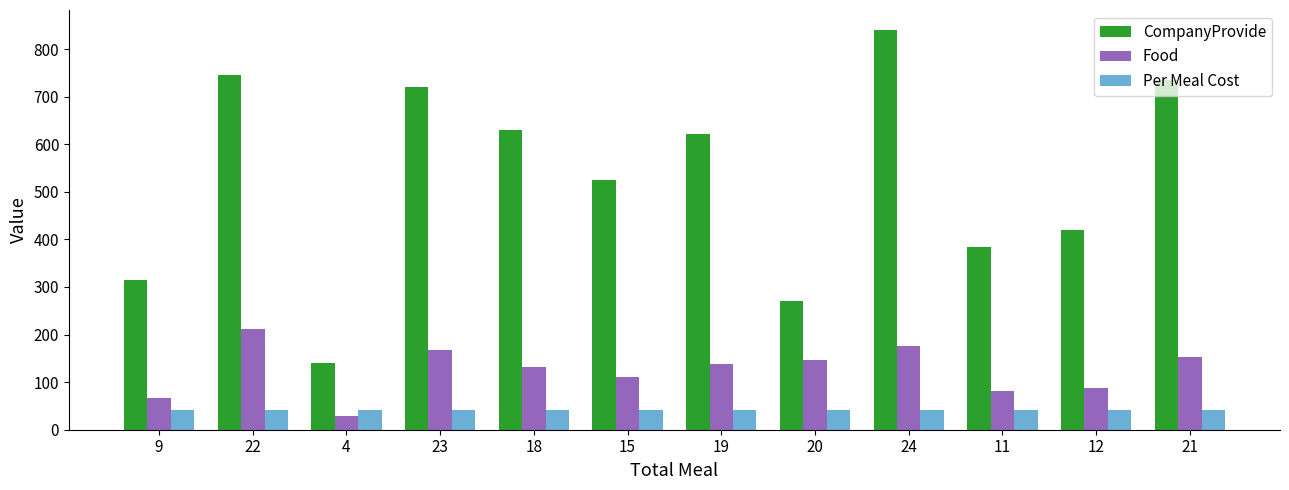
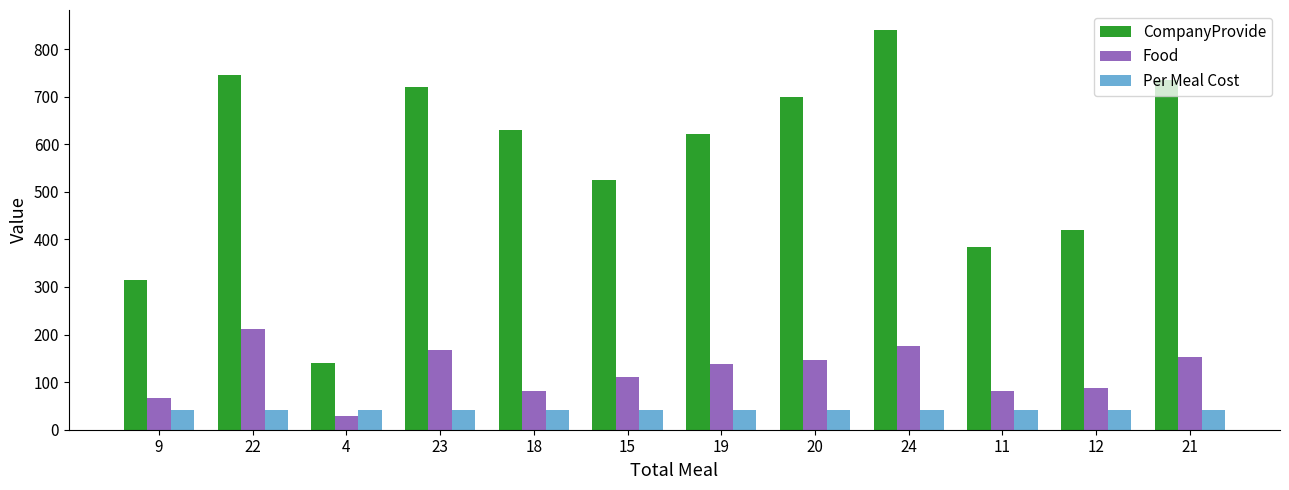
  {
    "CompanyProvide": {
      "9": 320,
      "22": 750,
      "4": 140,
      "23": 720,
      "18": 630,
      "15": 530,
      "19": 620,
-     "20": 270,
+     "20": 700,
      "24": 840,
      "11": 390,
      "12": 420
    },
    "Food": {
      "9": 70,
      "22": 210,
      "4": 30,
      "23": 170,
-     "18": 130,
+     "18": 80,
      "15": 110,
      "19": 140,
      "20": 150,
      "24": 180,
      "11": 80,
      "12": 90,
      "21": 150
    },
    "Per Meal Cost": {
      "9": 40,
      "22": 40,
      "4": 40,
      "23": 40,
      "18": 40,
      "15": 40,
      "19": 40,
      "20": 40,
      "24": 40,
      "11": 40,
      "12": 40,
      "21": 40
    }
  }
